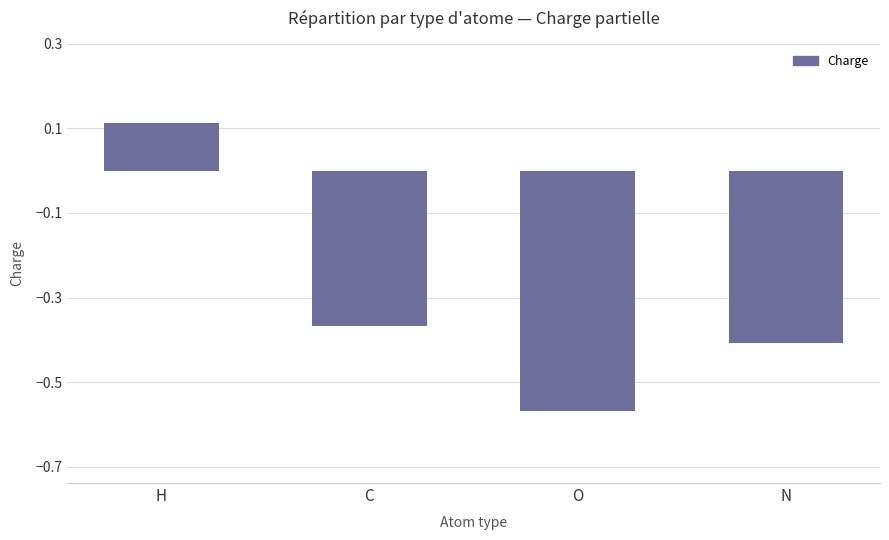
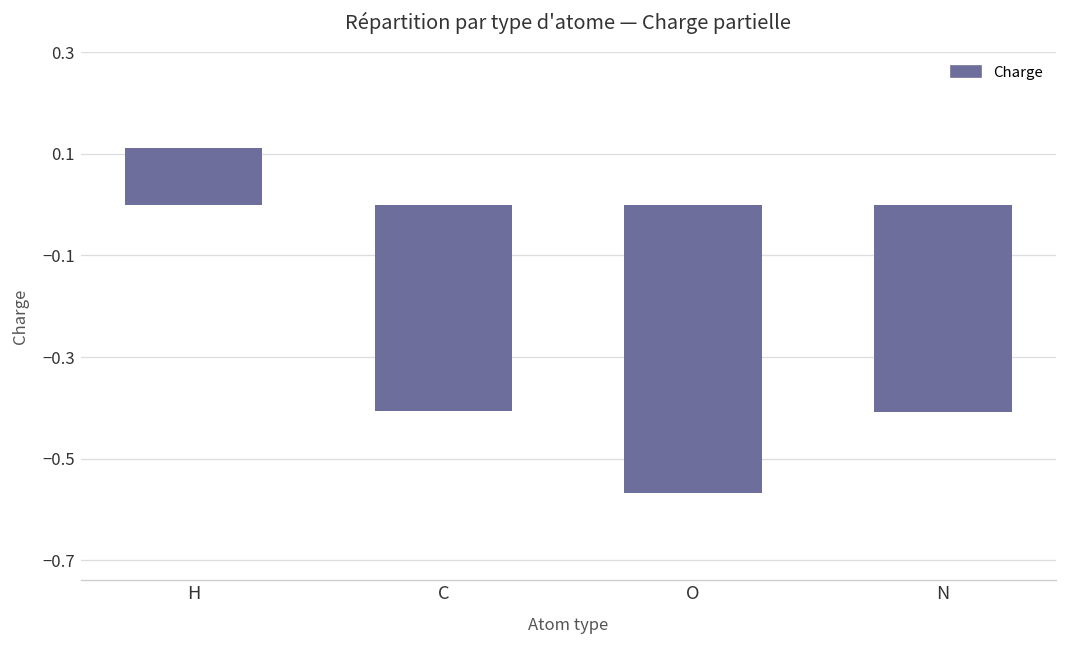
  {
    "H": 0.11,
-   "C": -0.37,
+   "C": -0.41,
    "O": -0.57,
    "N": -0.41
  }
